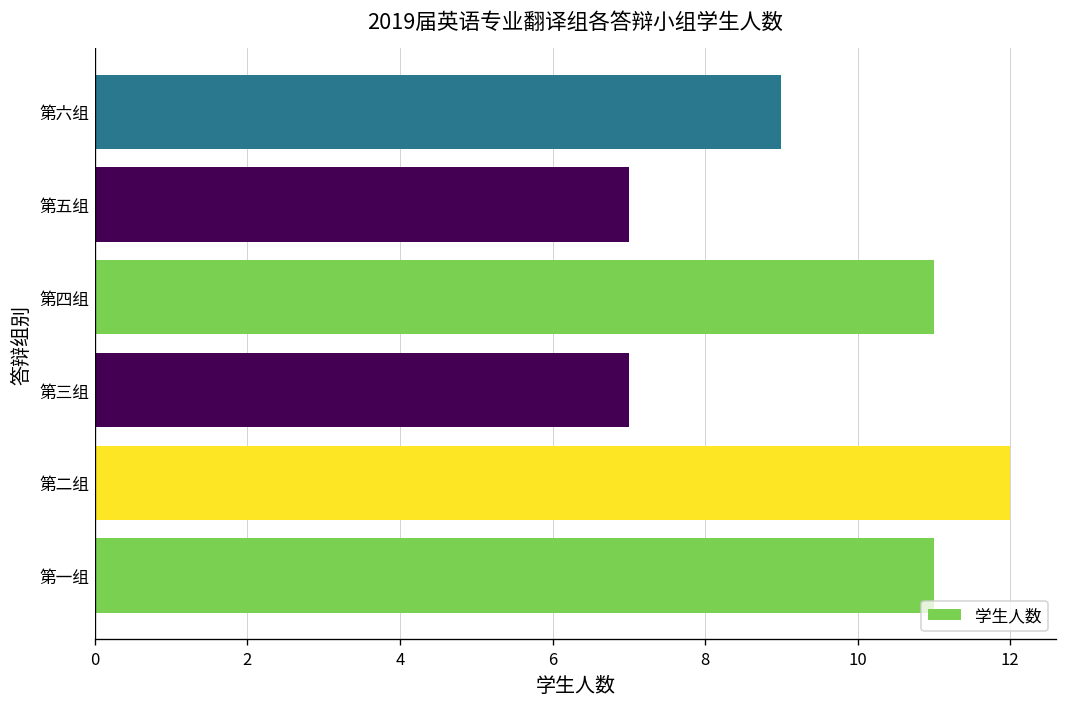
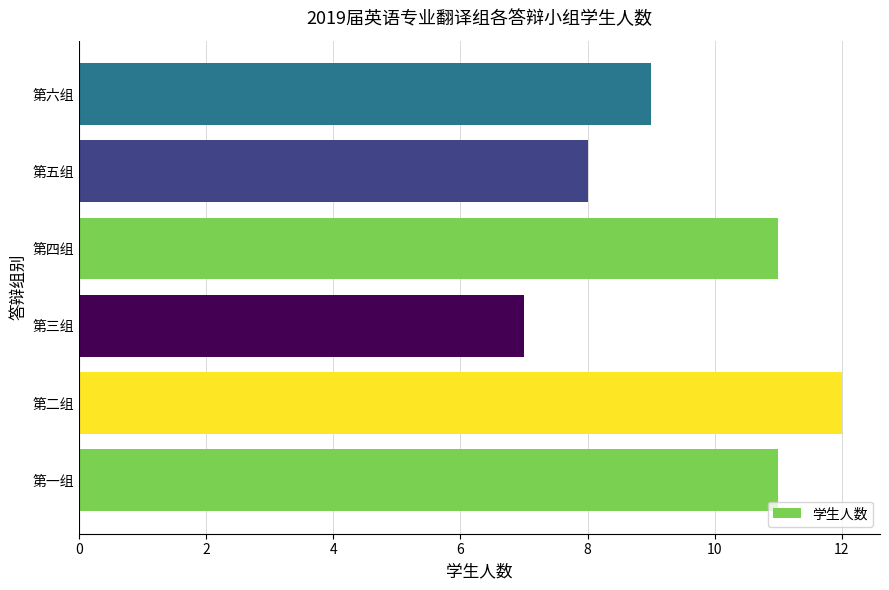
  {
    "第六组": 9,
-   "第五组": 7,
+   "第五组": 8,
    "第四组": 11,
    "第三组": 7,
    "第二组": 12,
    "第一组": 11
  }
